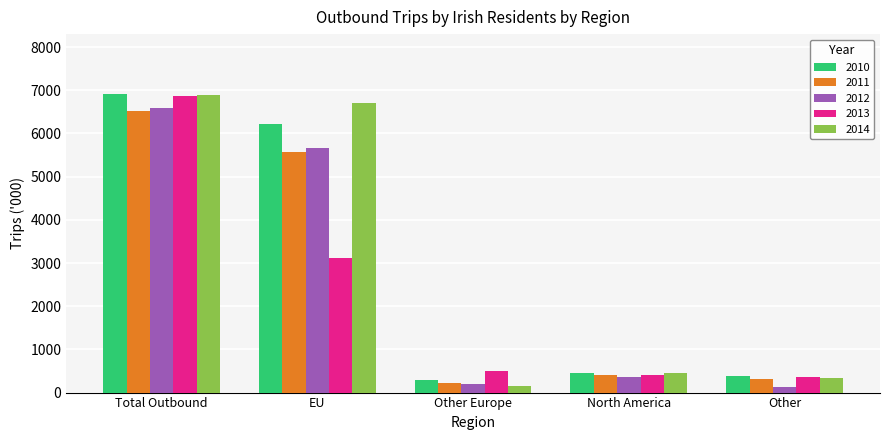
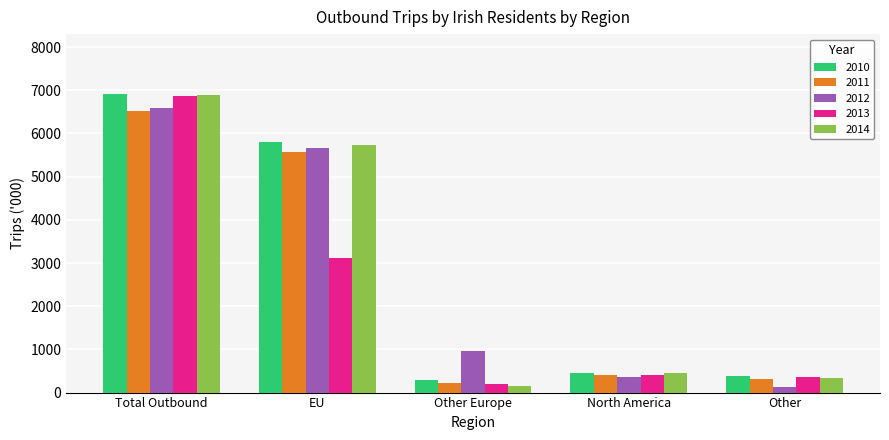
  {
    "2010": {
      "Total Outbound": 6900,
-     "EU": 6200,
+     "EU": 5800,
      "Other Europe": 300,
      "North America": 500,
      "Other": 400
    },
    "2011": {
      "Total Outbound": 6500,
      "EU": 5600,
      "Other Europe": 200,
      "North America": 400,
      "Other": 300
    },
    "2012": {
      "Total Outbound": 6600,
      "EU": 5700,
-     "Other Europe": 200,
+     "Other Europe": 1000,
      "North America": 400,
      "Other": 100
    },
    "2013": {
      "Total Outbound": 6900,
      "EU": 3100,
-     "Other Europe": 500,
+     "Other Europe": 200,
      "North America": 400,
      "Other": 400
    },
    "2014": {
      "Total Outbound": 6900,
-     "EU": 6700,
+     "EU": 5700,
      "Other Europe": 200,
      "North America": 400,
      "Other": 300
    }
  }
